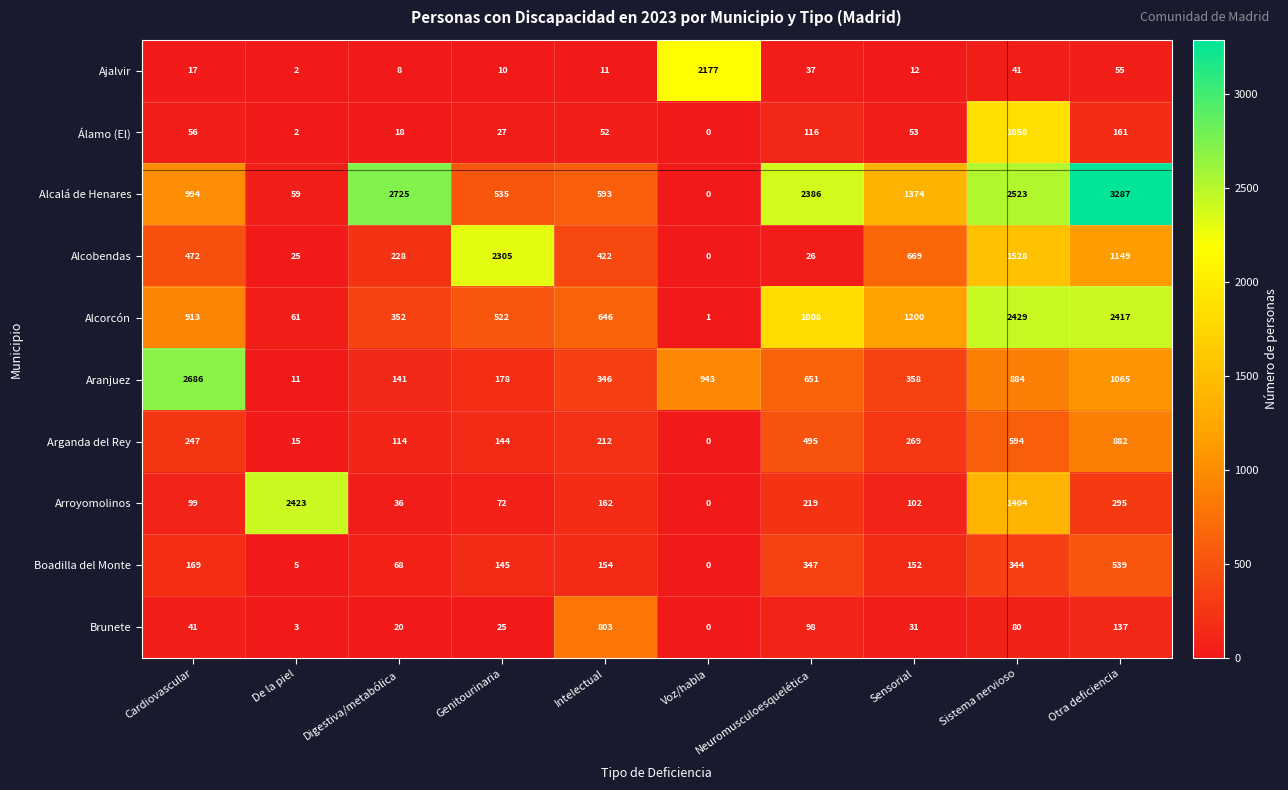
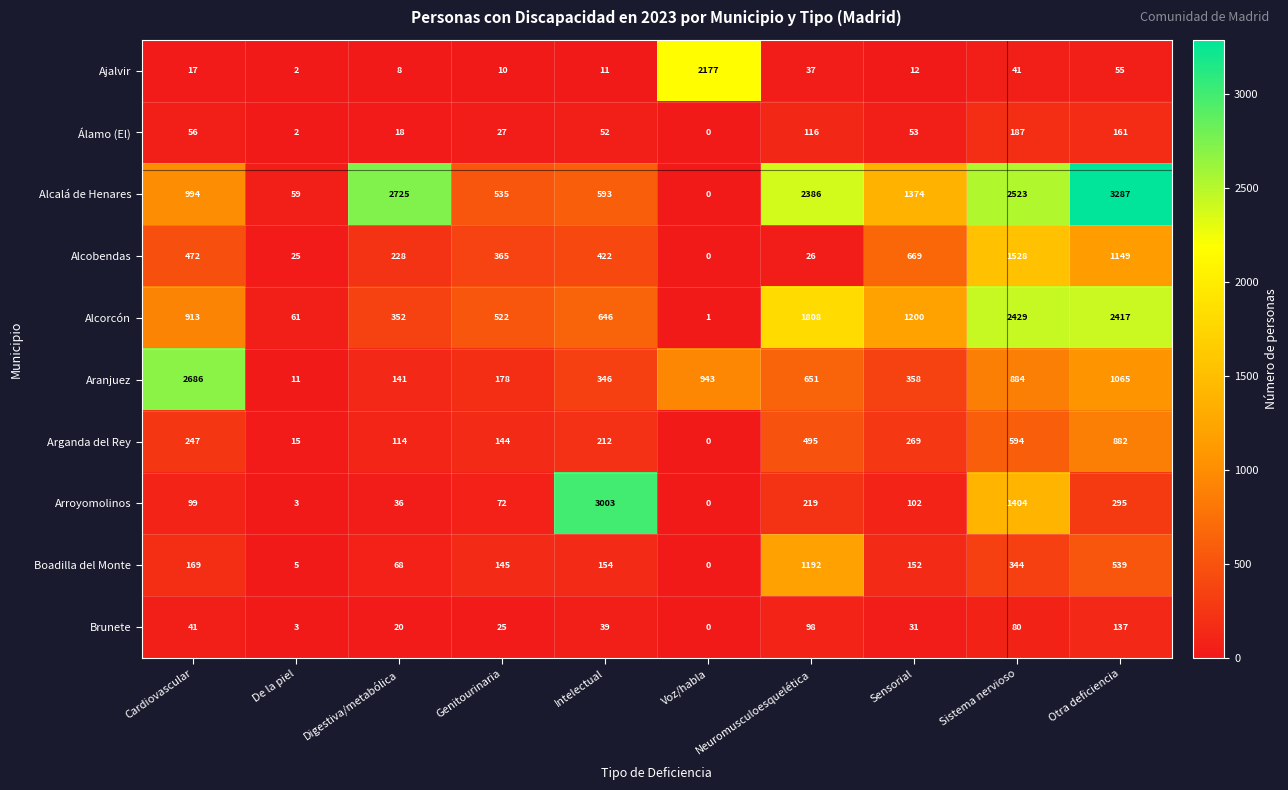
  {
    "Ajalvir": {
      "Cardiovascular": 17,
      "De la piel": 2,
      "Digestiva/metabólica": 8,
      "Genitourinaria": 10,
      "Intelectual": 11,
      "Voz/habla": 2177,
      "Neuromusculoesquelética": 37,
      "Sensorial": 12,
      "Sistema nervioso": 41,
      "Otra deficiencia": 55
    },
    "Álamo (El)": {
      "Cardiovascular": 56,
      "De la piel": 2,
      "Digestiva/metabólica": 18,
      "Genitourinaria": 27,
      "Intelectual": 52,
      "Voz/habla": 0,
      "Neuromusculoesquelética": 116,
      "Sensorial": 53,
-     "Sistema nervioso": 1858,
+     "Sistema nervioso": 187,
      "Otra deficiencia": 161
    },
    "Alcalá de Henares": {
      "Cardiovascular": 994,
      "De la piel": 59,
      "Digestiva/metabólica": 2725,
      "Genitourinaria": 535,
      "Intelectual": 593,
      "Voz/habla": 0,
      "Neuromusculoesquelética": 2386,
      "Sensorial": 1374,
      "Sistema nervioso": 2523,
      "Otra deficiencia": 3287
    },
    "Alcobendas": {
      "Cardiovascular": 472,
      "De la piel": 25,
      "Digestiva/metabólica": 228,
-     "Genitourinaria": 2305,
+     "Genitourinaria": 365,
      "Intelectual": 422,
      "Voz/habla": 0,
      "Neuromusculoesquelética": 26,
      "Sensorial": 669,
      "Sistema nervioso": 1528,
      "Otra deficiencia": 1149
    },
    "Alcorcón": {
      "Cardiovascular": 913,
      "De la piel": 61,
      "Digestiva/metabólica": 352,
      "Genitourinaria": 522,
      "Intelectual": 646,
      "Voz/habla": 1,
      "Neuromusculoesquelética": 1808,
      "Sensorial": 1200,
      "Sistema nervioso": 2429,
      "Otra deficiencia": 2417
    },
    "Aranjuez": {
      "Cardiovascular": 2686,
      "De la piel": 11,
      "Digestiva/metabólica": 141,
      "Genitourinaria": 178,
      "Intelectual": 346,
      "Voz/habla": 943,
      "Neuromusculoesquelética": 651,
      "Sensorial": 358,
      "Sistema nervioso": 884,
      "Otra deficiencia": 1065
    },
    "Arganda del Rey": {
      "Cardiovascular": 247,
      "De la piel": 15,
      "Digestiva/metabólica": 114,
      "Genitourinaria": 144,
      "Intelectual": 212,
      "Voz/habla": 0,
      "Neuromusculoesquelética": 495,
      "Sensorial": 269,
      "Sistema nervioso": 594,
      "Otra deficiencia": 882
    },
    "Arroyomolinos": {
      "Cardiovascular": 99,
-     "De la piel": 2423,
+     "De la piel": 3,
      "Digestiva/metabólica": 36,
      "Genitourinaria": 72,
-     "Intelectual": 162,
+     "Intelectual": 3003,
      "Voz/habla": 0,
      "Neuromusculoesquelética": 219,
      "Sensorial": 102,
      "Sistema nervioso": 1404,
      "Otra deficiencia": 295
    },
    "Boadilla del Monte": {
      "Cardiovascular": 169,
      "De la piel": 5,
      "Digestiva/metabólica": 68,
      "Genitourinaria": 145,
      "Intelectual": 154,
      "Voz/habla": 0,
-     "Neuromusculoesquelética": 347,
+     "Neuromusculoesquelética": 1192,
      "Sensorial": 152,
      "Sistema nervioso": 344,
      "Otra deficiencia": 539
    },
    "Brunete": {
      "Cardiovascular": 41,
      "De la piel": 3,
      "Digestiva/metabólica": 20,
      "Genitourinaria": 25,
-     "Intelectual": 803,
+     "Intelectual": 39,
      "Voz/habla": 0,
      "Neuromusculoesquelética": 98,
      "Sensorial": 31,
      "Sistema nervioso": 80,
      "Otra deficiencia": 137
    }
  }
